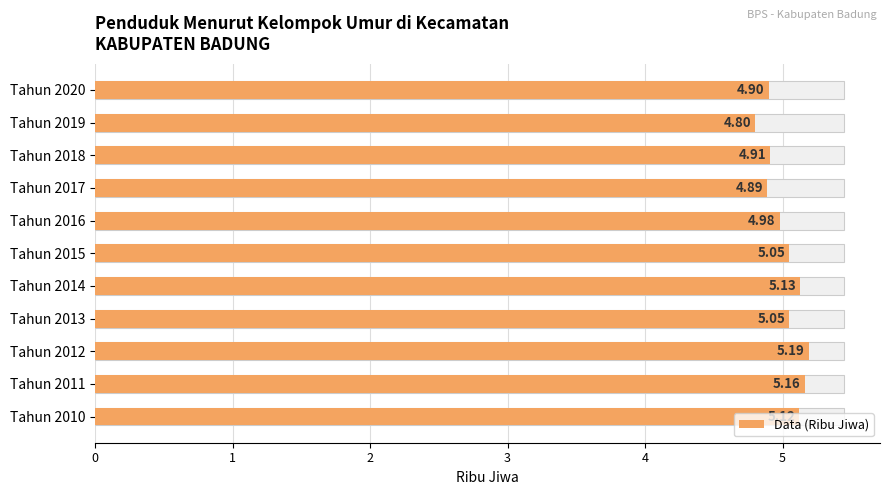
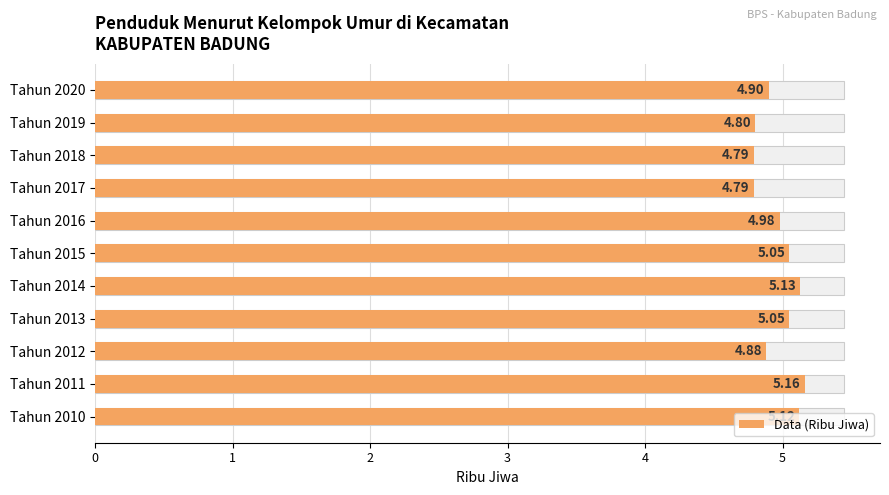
  {
    "Data (Ribu Jiwa)": {
-     "Tahun 2018": 4.91,
-     "Tahun 2017": 4.89,
-     "Tahun 2012": 5.19
+     "Tahun 2018": 4.79,
+     "Tahun 2017": 4.79,
+     "Tahun 2012": 4.88
    }
  }
